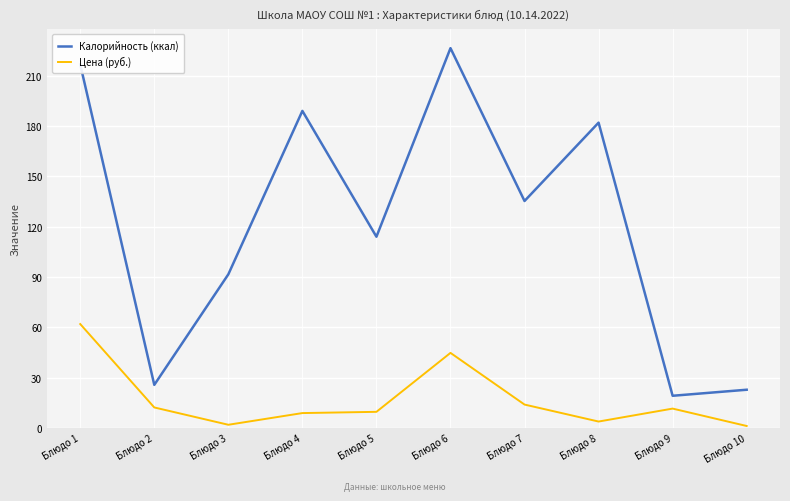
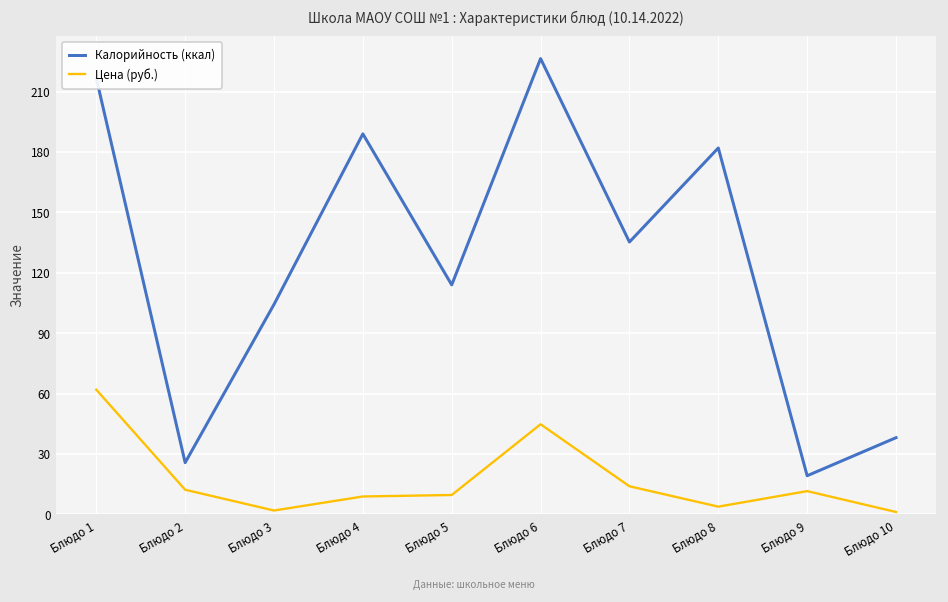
  {
    "Калорийность (ккал)": {
      "Блюдо 2": 26,
-     "Блюдо 3": 92,
+     "Блюдо 3": 104,
      "Блюдо 4": 189,
      "Блюдо 5": 114,
      "Блюдо 6": 226,
      "Блюдо 7": 135,
      "Блюдо 8": 182,
      "Блюдо 9": 19,
-     "Блюдо 10": 23
+     "Блюдо 10": 38
    },
    "Цена (руб.)": {
      "Блюдо 1": 62,
      "Блюдо 2": 12,
      "Блюдо 3": 2,
      "Блюдо 4": 9,
      "Блюдо 5": 10,
      "Блюдо 6": 45,
      "Блюдо 7": 14,
      "Блюдо 8": 4,
      "Блюдо 9": 12,
      "Блюдо 10": 1
    }
  }
